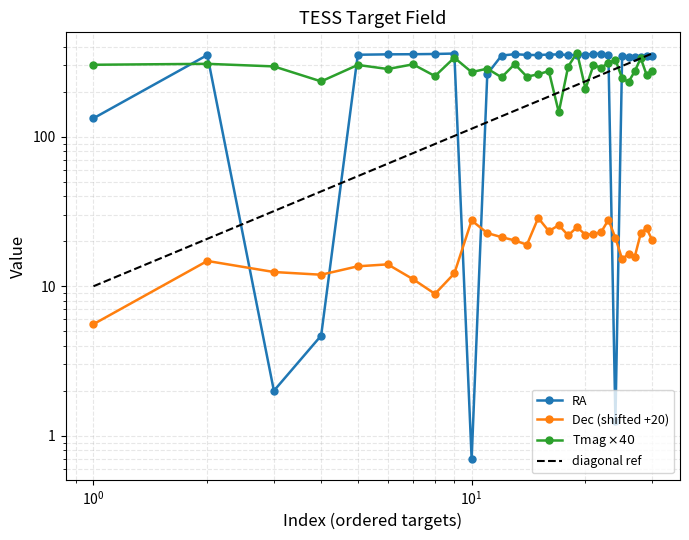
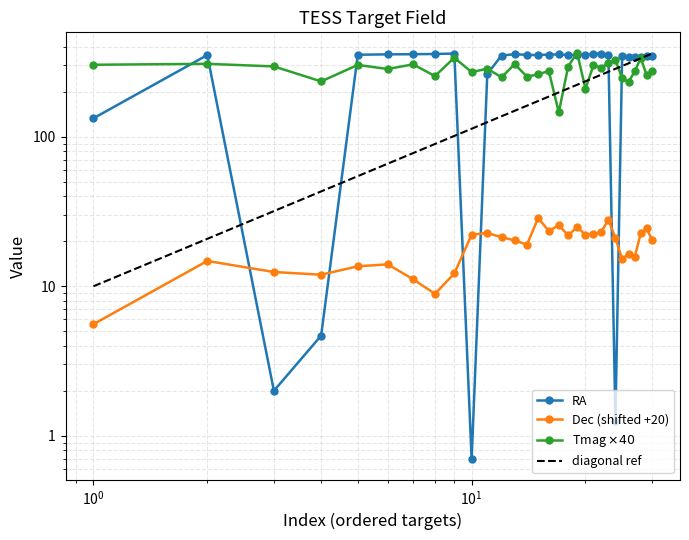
  {
    "RA": {
      "10^0": 130,
      "10^1": 0.7
    },
    "Dec (shifted +20)": {
      "10^0": 5.6,
-     "10^1": 28
+     "10^1": 22
    },
    "diagonal ref": {
      "10^0": 10
    }
  }
